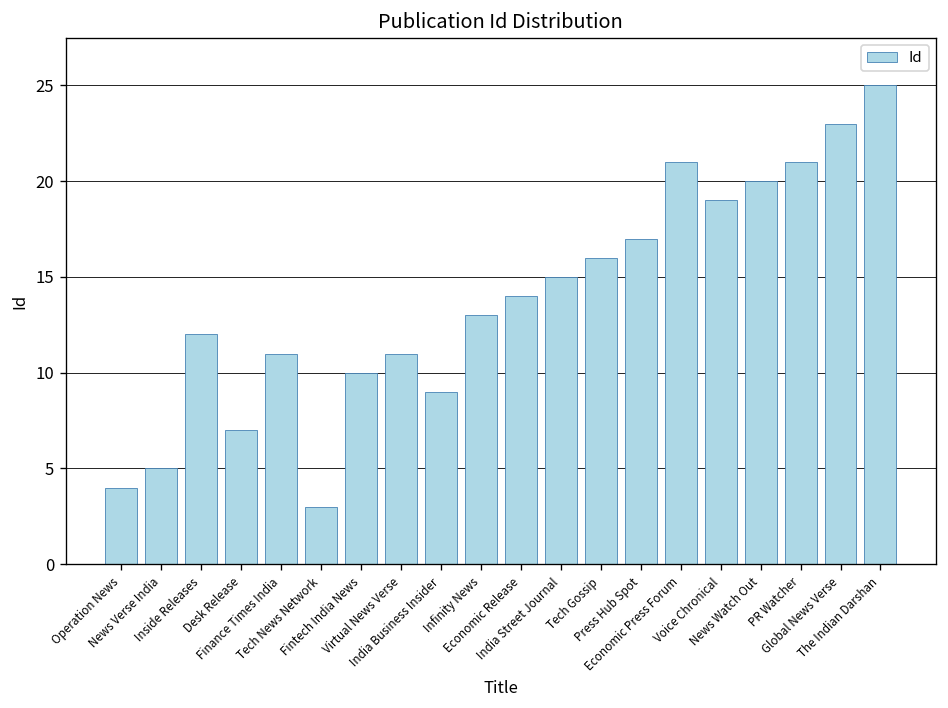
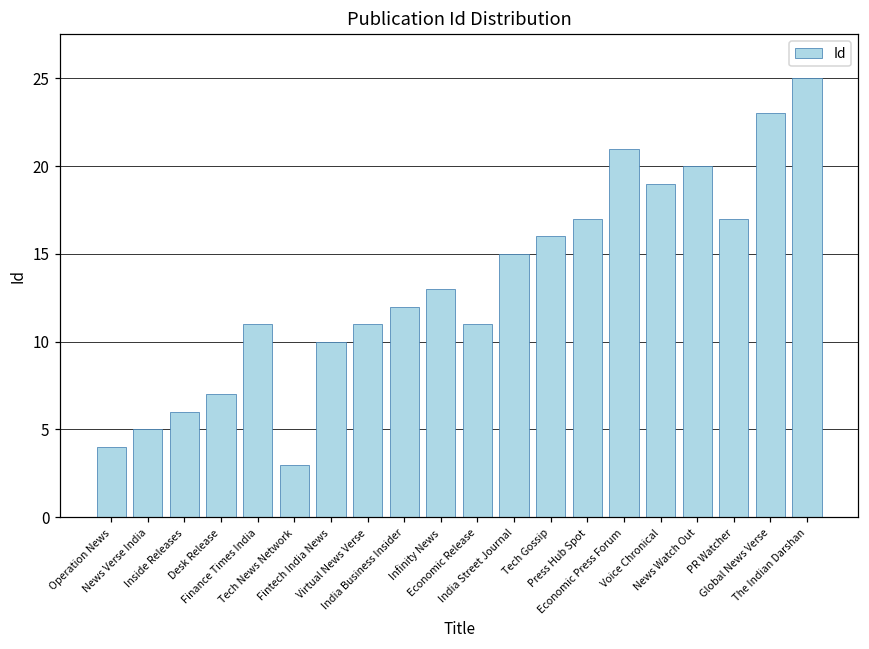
  {
    "Operation News": 4,
    "News Verse India": 5,
-   "Inside Releases": 12,
+   "Inside Releases": 6,
    "Desk Release": 7,
    "Finance Times India": 11,
    "Tech News Network": 3,
    "Fintech India News": 10,
    "Virtual News Verse": 11,
-   "India Business Insider": 9,
+   "India Business Insider": 12,
    "Infinity News": 13,
-   "Economic Release": 14,
+   "Economic Release": 11,
    "India Street Journal": 15,
    "Tech Gossip": 16,
    "Press Hub Spot": 17,
    "Economic Press Forum": 21,
    "Voice Chronical": 19,
    "News Watch Out": 20,
-   "PR Watcher": 21,
+   "PR Watcher": 17,
    "Global News Verse": 23,
    "The Indian Darshan": 25
  }
